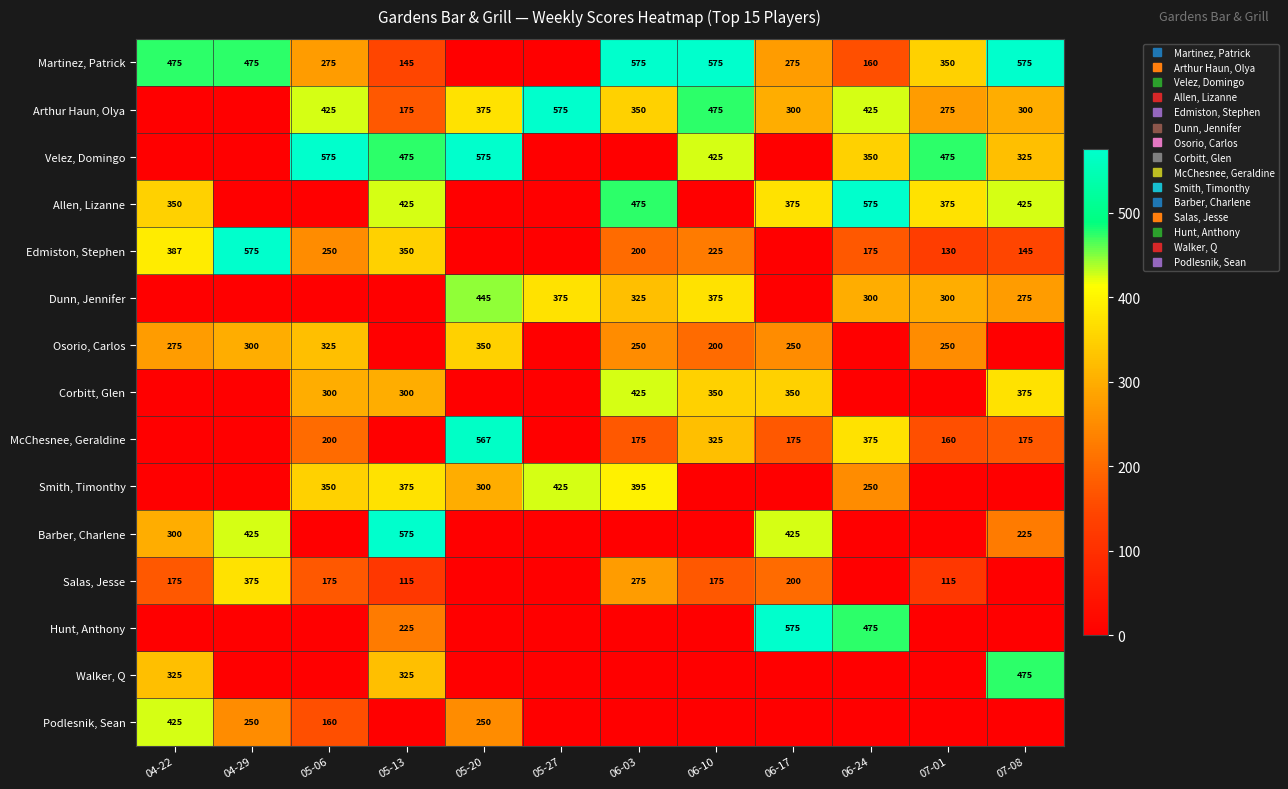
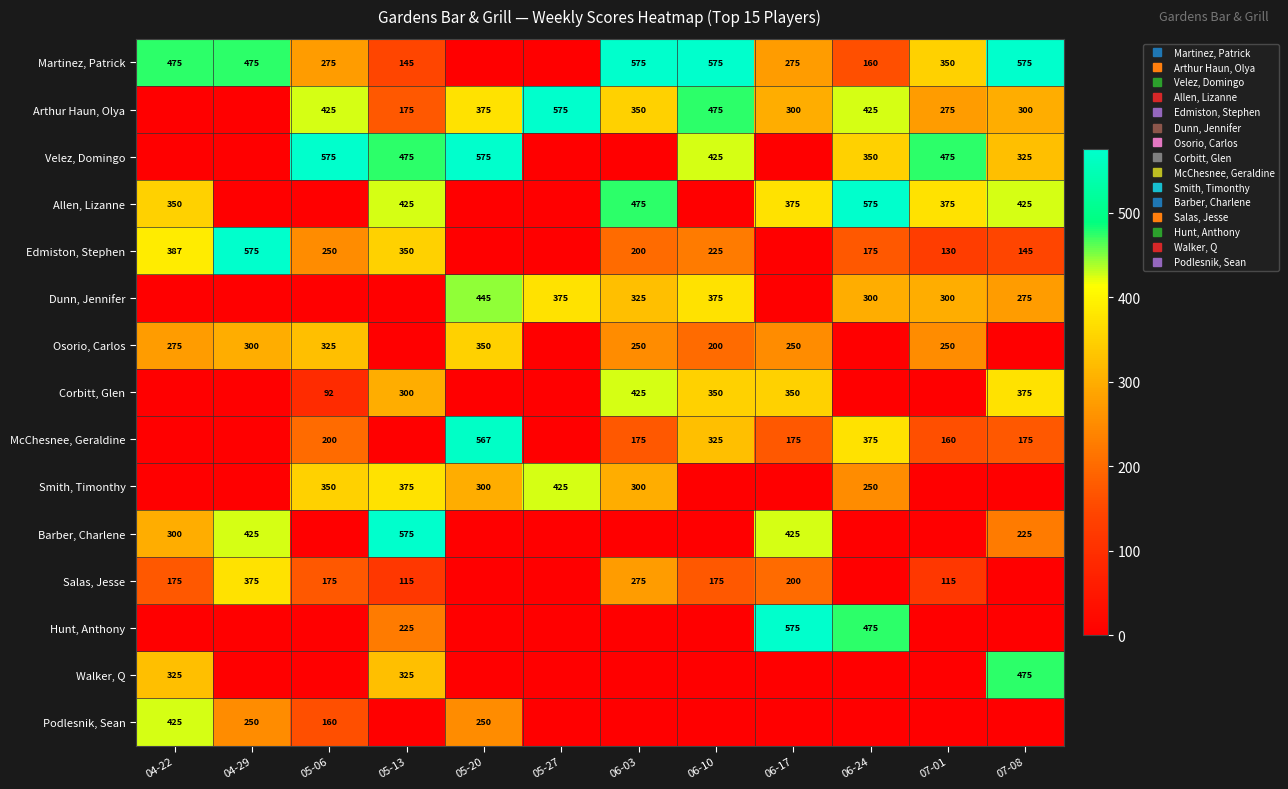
  {
    "Martinez, Patrick": {
      "04-22": 475,
      "04-29": 475,
      "05-06": 275,
      "05-13": 145,
      "06-03": 575,
      "06-10": 575,
      "06-17": 275,
      "06-24": 160,
      "07-01": 350,
      "07-08": 575
    },
    "Arthur Haun, Olya": {
      "05-06": 425,
      "05-13": 175,
      "05-20": 375,
      "05-27": 575,
      "06-03": 350,
      "06-10": 475,
      "06-17": 300,
      "06-24": 425,
      "07-01": 275,
      "07-08": 300
    },
    "Velez, Domingo": {
      "05-06": 575,
      "05-13": 475,
      "05-20": 575,
      "06-10": 425,
      "06-24": 350,
      "07-01": 475,
      "07-08": 325
    },
    "Allen, Lizanne": {
      "04-22": 350,
      "05-13": 425,
      "06-03": 475,
      "06-17": 375,
      "06-24": 575,
      "07-01": 375,
      "07-08": 425
    },
    "Edmiston, Stephen": {
      "04-22": 387,
      "04-29": 575,
      "05-06": 250,
      "05-13": 350,
      "06-03": 200,
      "06-10": 225,
      "06-24": 175,
      "07-01": 130,
      "07-08": 145
    },
    "Dunn, Jennifer": {
      "05-20": 445,
      "05-27": 375,
      "06-03": 325,
      "06-10": 375,
      "06-24": 300,
      "07-01": 300,
      "07-08": 275
    },
    "Osorio, Carlos": {
      "04-22": 275,
      "04-29": 300,
      "05-06": 325,
      "05-20": 350,
      "06-03": 250,
      "06-10": 200,
      "06-17": 250,
      "07-01": 250
    },
    "Corbitt, Glen": {
-     "05-06": 300,
+     "05-06": 92,
      "05-13": 300,
      "06-03": 425,
      "06-10": 350,
      "06-17": 350,
      "07-08": 375
    },
    "McChesnee, Geraldine": {
      "05-06": 200,
      "05-20": 567,
      "06-03": 175,
      "06-10": 325,
      "06-17": 175,
      "06-24": 375,
      "07-01": 160,
      "07-08": 175
    },
    "Smith, Timonthy": {
      "05-06": 350,
      "05-13": 375,
      "05-20": 300,
      "05-27": 425,
-     "06-03": 395,
+     "06-03": 300,
      "06-24": 250
    },
    "Barber, Charlene": {
      "04-22": 300,
      "04-29": 425,
      "05-13": 575,
      "06-17": 425,
      "07-08": 225
    },
    "Salas, Jesse": {
      "04-22": 175,
      "04-29": 375,
      "05-06": 175,
      "05-13": 115,
      "06-03": 275,
      "06-10": 175,
      "06-17": 200,
      "07-01": 115
    },
    "Hunt, Anthony": {
      "05-13": 225,
      "06-17": 575,
      "06-24": 475
    },
    "Walker, Q": {
      "04-22": 325,
      "05-13": 325,
      "07-08": 475
    },
    "Podlesnik, Sean": {
      "04-22": 425,
      "04-29": 250,
      "05-06": 160,
      "05-20": 250
    }
  }
